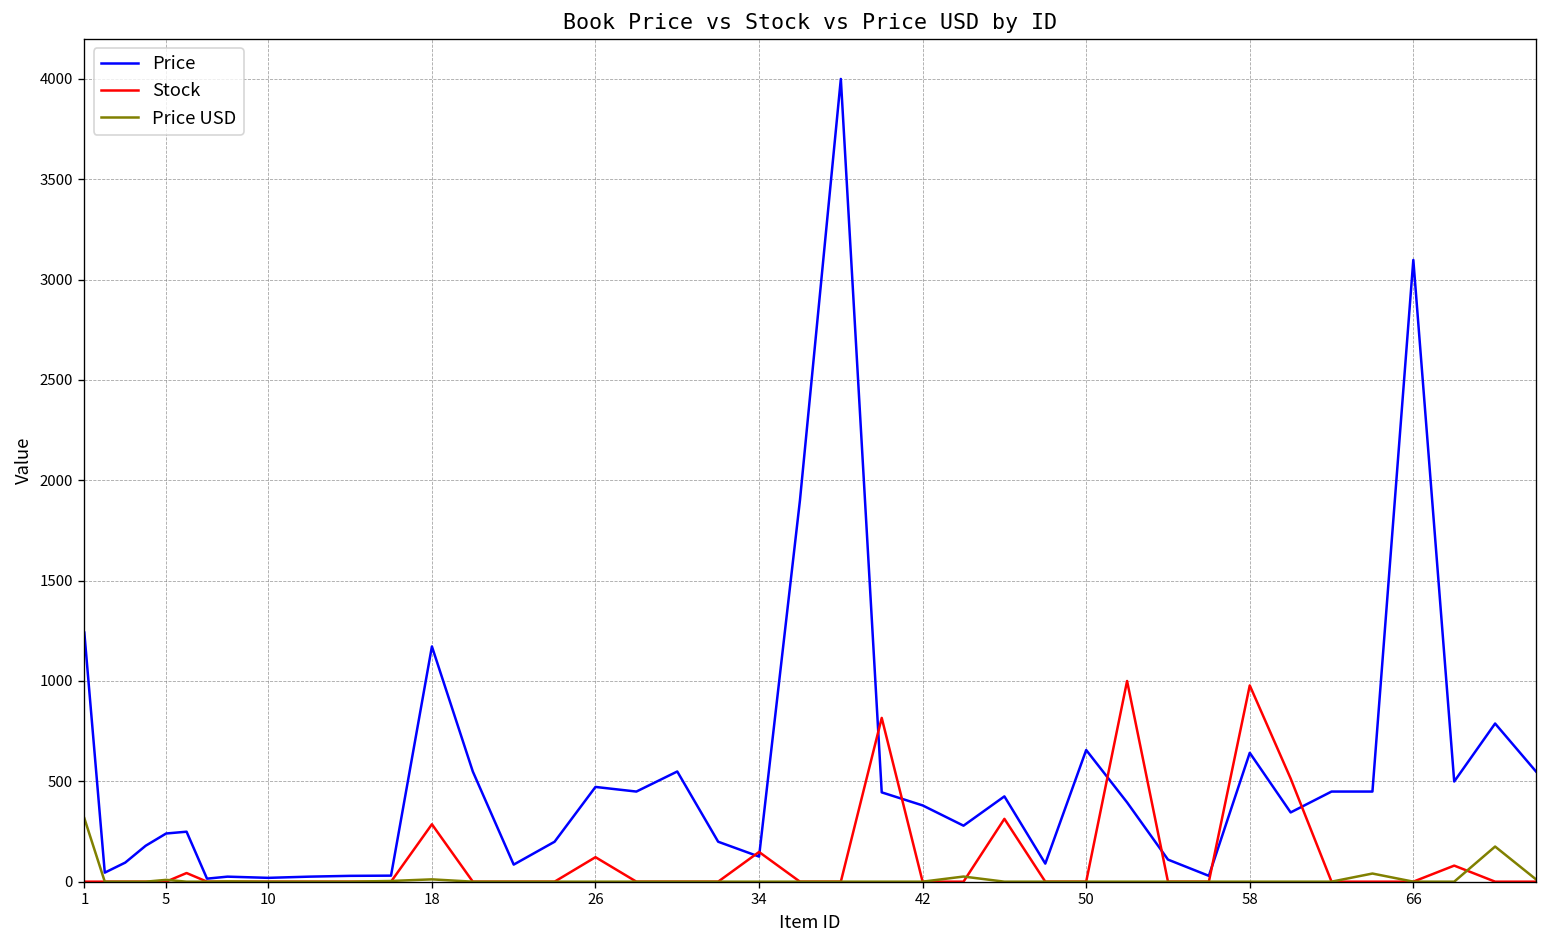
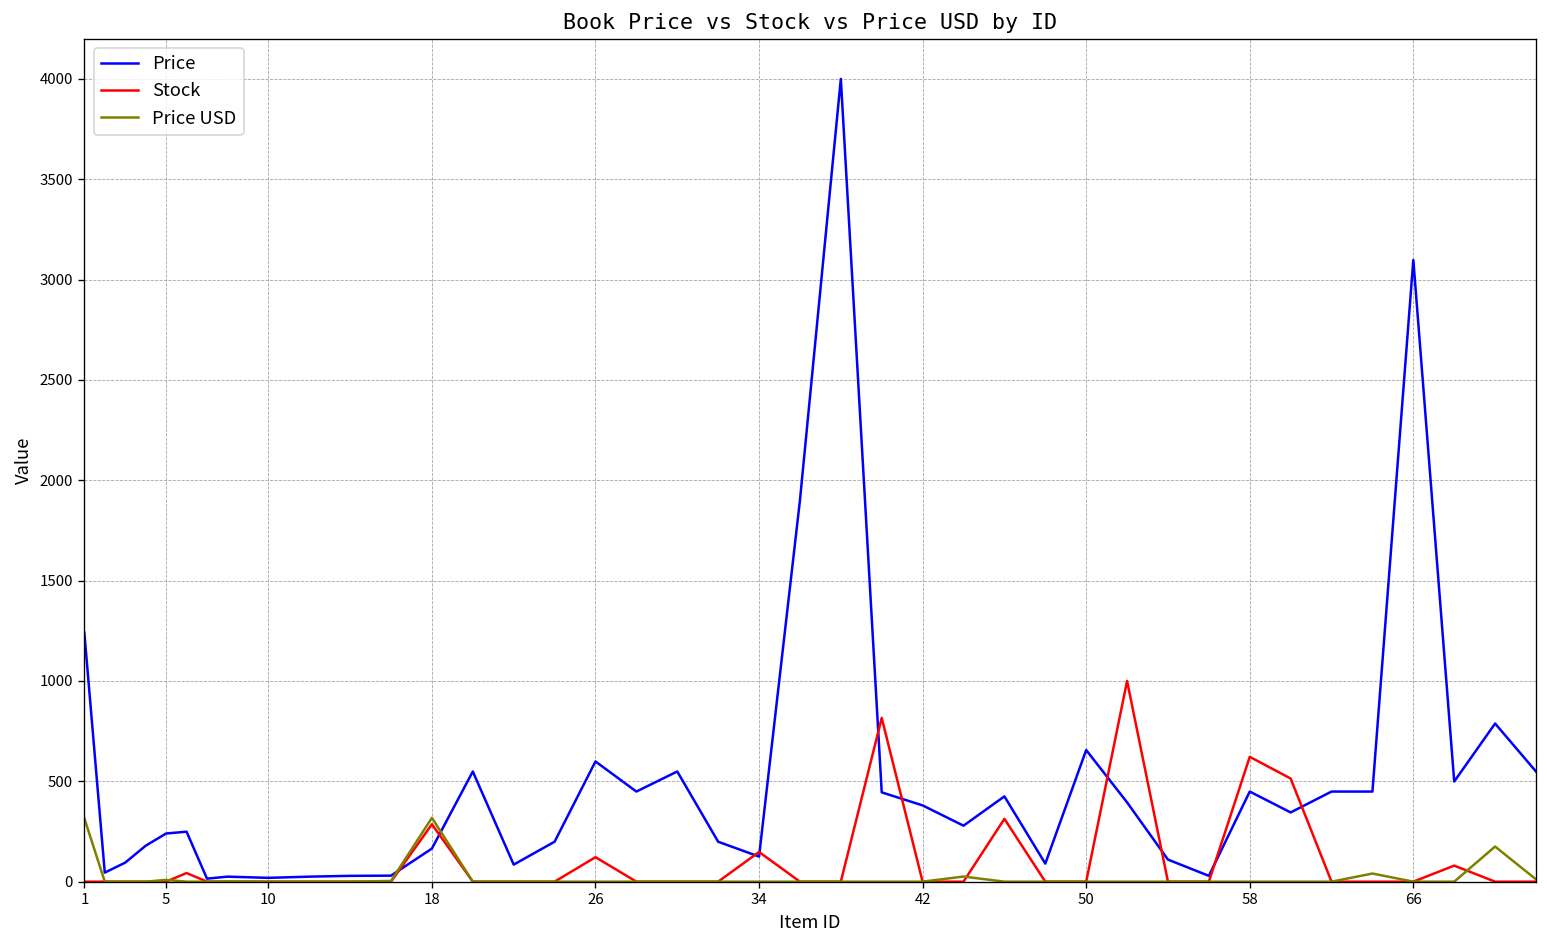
  {
    "Price": {
      "1": 1240,
      "5": 240,
      "10": 20,
-     "18": 1170,
-     "26": 470,
+     "18": 170,
+     "26": 600,
      "34": 130,
      "42": 380,
      "50": 660,
-     "58": 640,
+     "58": 450,
      "66": 3100
    },
    "Stock": {
      "1": 0,
      "18": 290,
      "26": 120,
      "34": 150,
-     "58": 980
+     "58": 620
    },
    "Price USD": {
      "1": 320,
-     "18": 10,
+     "18": 320,
      "26": 0,
      "34": 0,
      "58": 0
    }
  }
